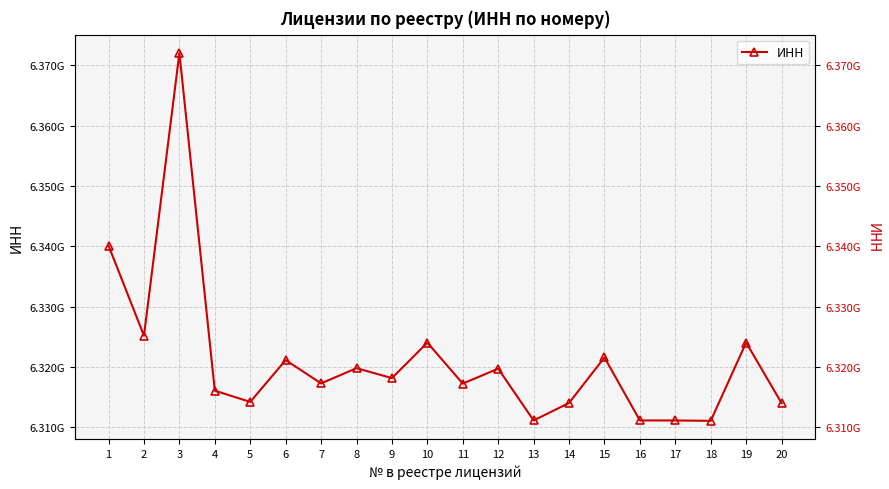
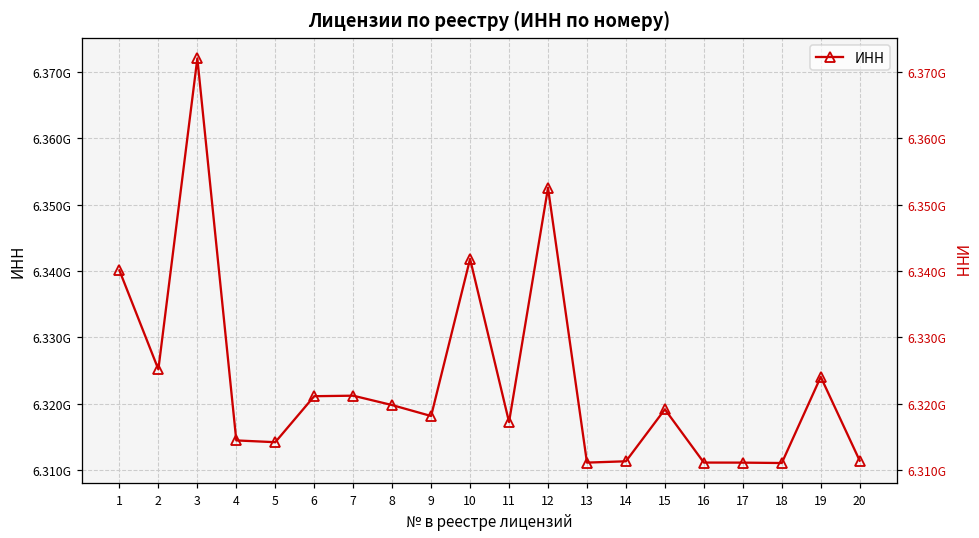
  {
    "1": 6340000000,
    "2": 6325000000,
    "3": 6372000000,
-   "4": 6316000000,
+   "4": 6314000000,
    "5": 6314000000,
    "6": 6321000000,
-   "7": 6317000000,
+   "7": 6321000000,
    "8": 6320000000,
    "9": 6318000000,
-   "10": 6324000000,
+   "10": 6342000000,
    "11": 6317000000,
-   "12": 6320000000,
+   "12": 6353000000,
    "13": 6311000000,
-   "14": 6314000000,
-   "15": 6322000000,
+   "14": 6311000000,
+   "15": 6319000000,
    "16": 6311000000,
    "17": 6311000000,
    "18": 6311000000,
    "19": 6324000000,
-   "20": 6314000000
+   "20": 6311000000
  }
